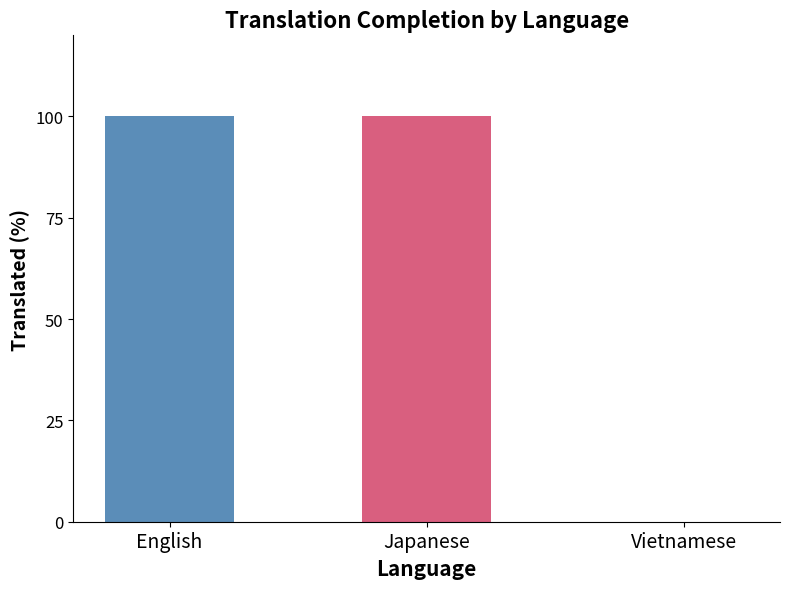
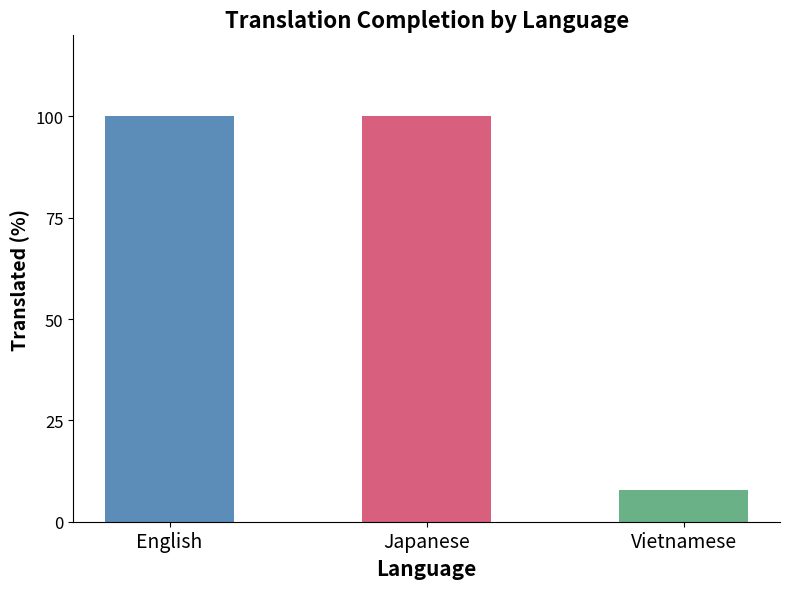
  {
    "English": 100,
    "Japanese": 100,
-   "Vietnamese": 0
+   "Vietnamese": 8
  }
